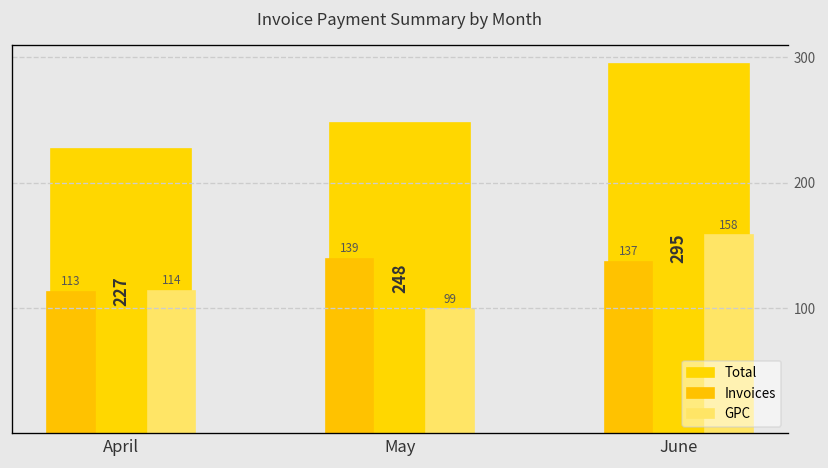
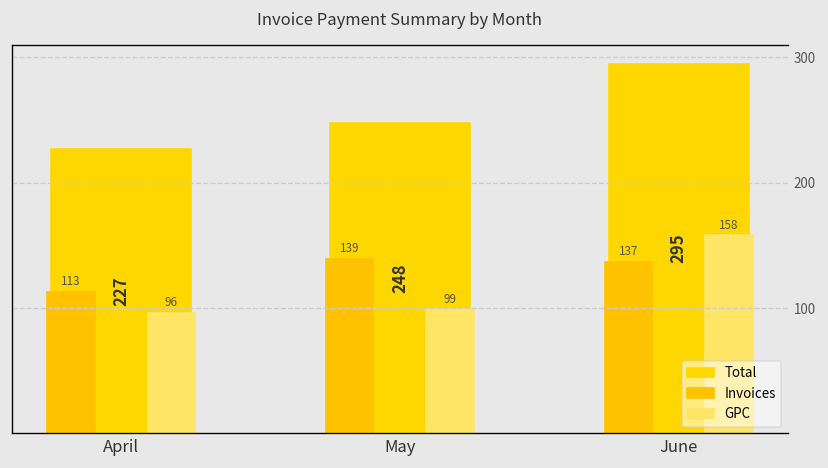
  {
    "GPC": {
-     "April": 114
+     "April": 96
    }
  }
